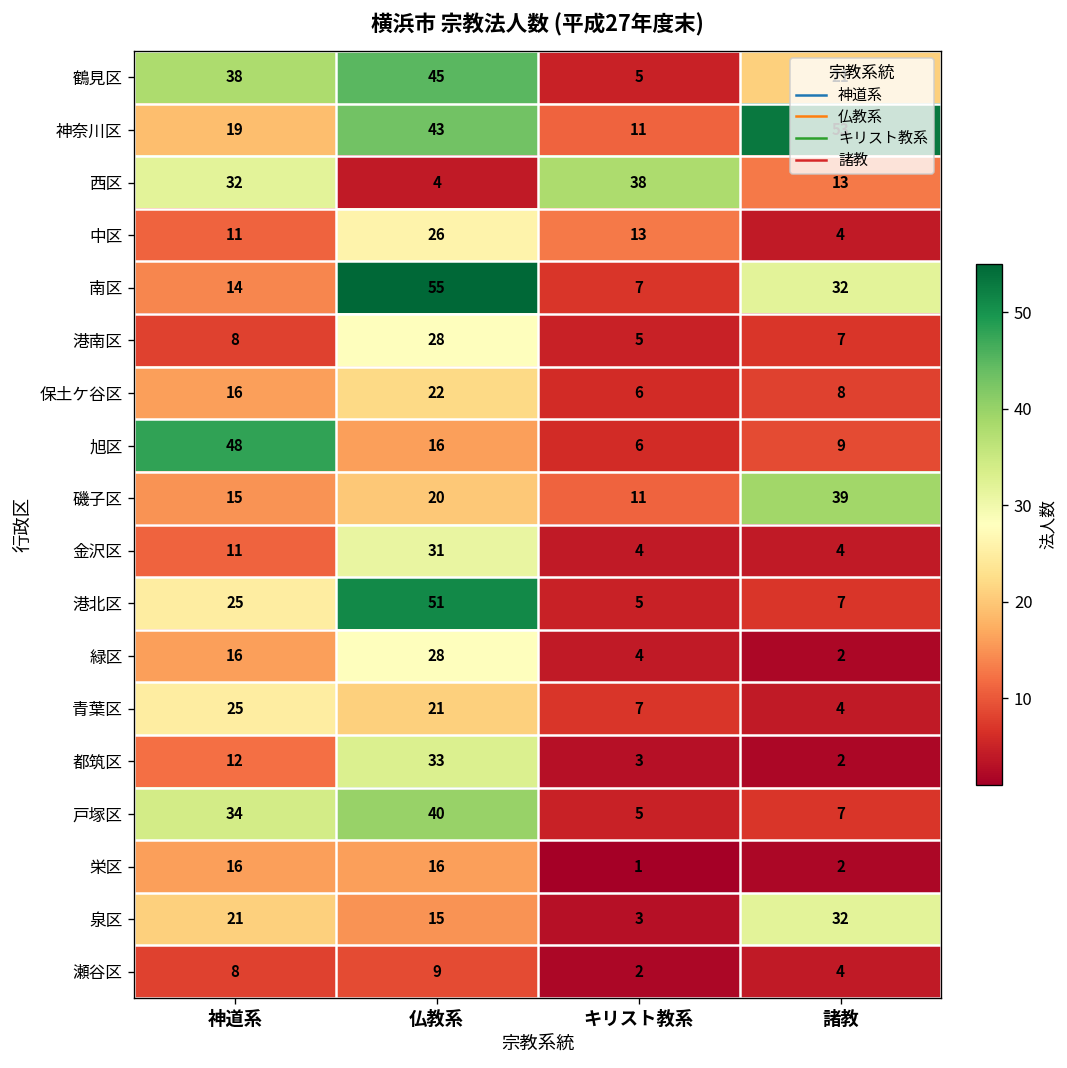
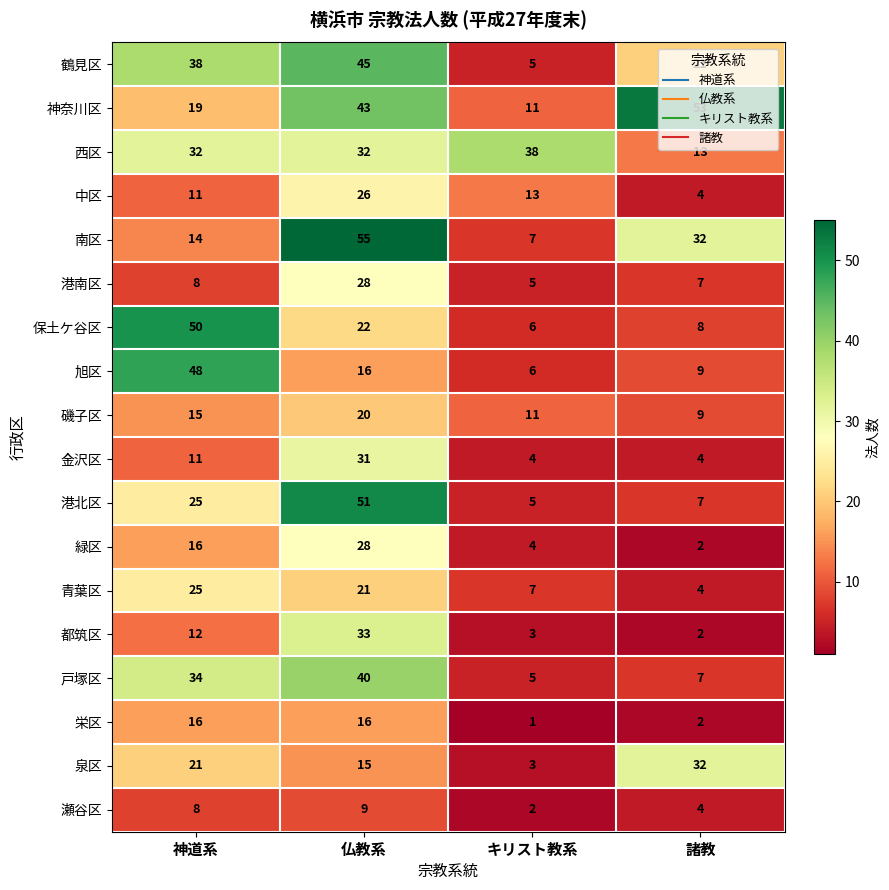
  {
    "鶴見区": {
      "神道系": 38,
      "仏教系": 45,
      "キリスト教系": 5
    },
    "神奈川区": {
      "神道系": 19,
      "仏教系": 43,
      "キリスト教系": 11
    },
    "西区": {
      "神道系": 32,
-     "仏教系": 4,
+     "仏教系": 32,
      "キリスト教系": 38
    },
    "中区": {
      "神道系": 11,
      "仏教系": 26,
      "キリスト教系": 13,
      "諸教": 4
    },
    "南区": {
      "神道系": 14,
      "仏教系": 55,
      "キリスト教系": 7,
      "諸教": 32
    },
    "港南区": {
      "神道系": 8,
      "仏教系": 28,
      "キリスト教系": 5,
      "諸教": 7
    },
    "保土ケ谷区": {
-     "神道系": 16,
+     "神道系": 50,
      "仏教系": 22,
      "キリスト教系": 6,
      "諸教": 8
    },
    "旭区": {
      "神道系": 48,
      "仏教系": 16,
      "キリスト教系": 6,
      "諸教": 9
    },
    "磯子区": {
      "神道系": 15,
      "仏教系": 20,
      "キリスト教系": 11,
-     "諸教": 39
+     "諸教": 9
    },
    "金沢区": {
      "神道系": 11,
      "仏教系": 31,
      "キリスト教系": 4,
      "諸教": 4
    },
    "港北区": {
      "神道系": 25,
      "仏教系": 51,
      "キリスト教系": 5,
      "諸教": 7
    },
    "緑区": {
      "神道系": 16,
      "仏教系": 28,
      "キリスト教系": 4,
      "諸教": 2
    },
    "青葉区": {
      "神道系": 25,
      "仏教系": 21,
      "キリスト教系": 7,
      "諸教": 4
    },
    "都筑区": {
      "神道系": 12,
      "仏教系": 33,
      "キリスト教系": 3,
      "諸教": 2
    },
    "戸塚区": {
      "神道系": 34,
      "仏教系": 40,
      "キリスト教系": 5,
      "諸教": 7
    },
    "栄区": {
      "神道系": 16,
      "仏教系": 16,
      "キリスト教系": 1,
      "諸教": 2
    },
    "泉区": {
      "神道系": 21,
      "仏教系": 15,
      "キリスト教系": 3,
      "諸教": 32
    },
    "瀬谷区": {
      "神道系": 8,
      "仏教系": 9,
      "キリスト教系": 2,
      "諸教": 4
    }
  }
